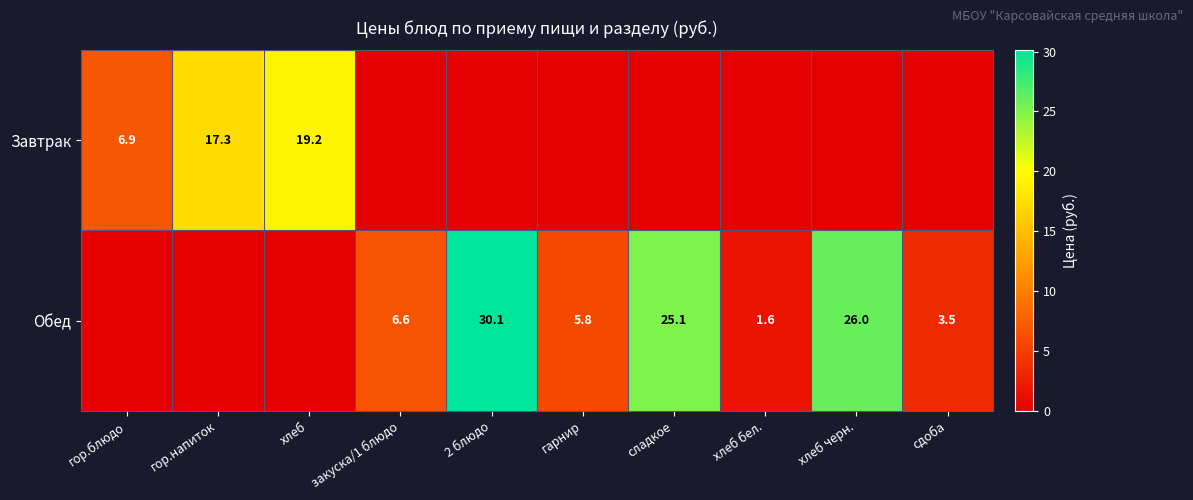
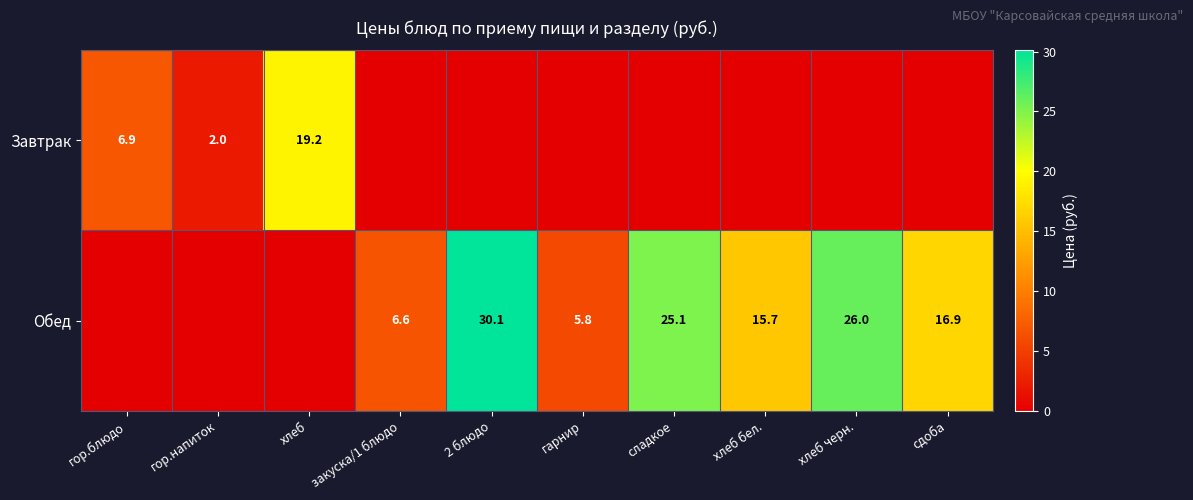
  {
    "Завтрак": {
      "гор.блюдо": 6.9,
-     "гор.напиток": 17.3,
+     "гор.напиток": 2.0,
      "хлеб": 19.2
    },
    "Обед": {
      "закуска/1 блюдо": 6.6,
      "2 блюдо": 30.1,
      "гарнир": 5.8,
      "сладкое": 25.1,
-     "хлеб бел.": 1.6,
+     "хлеб бел.": 15.7,
      "хлеб черн.": 26.0,
-     "сдоба": 3.5
+     "сдоба": 16.9
    }
  }
